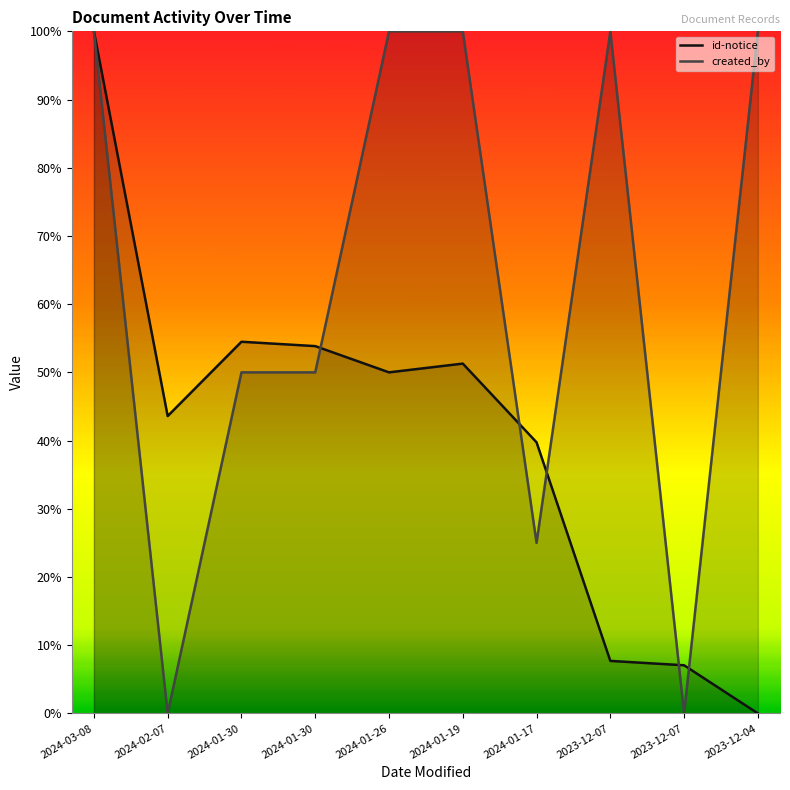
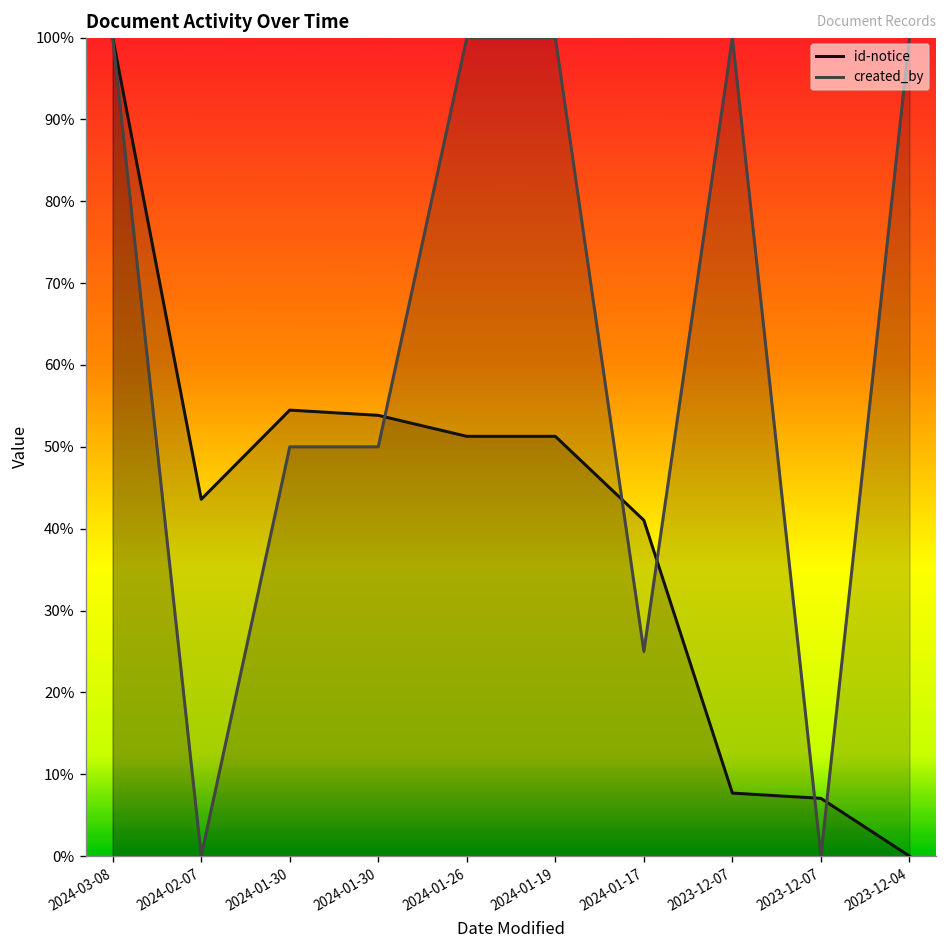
  {
    "id-notice": {
      "2024-02-07": "44%",
-     "2024-01-26": "50%",
+     "2024-01-26": "51%",
      "2024-01-19": "51%",
-     "2024-01-17": "40%",
+     "2024-01-17": "41%",
      "2023-12-04": "0%"
    },
    "created_by": {
      "2024-02-07": "0%",
      "2024-01-26": "100%",
      "2024-01-19": "100%",
      "2024-01-17": "25%",
      "2023-12-04": "100%"
    }
  }
